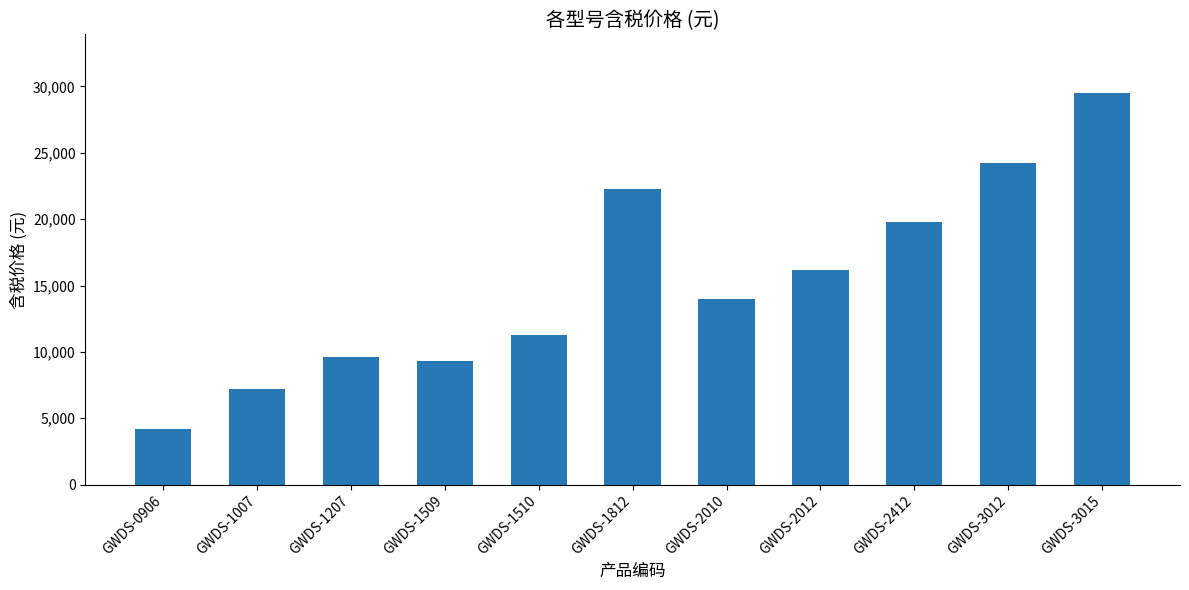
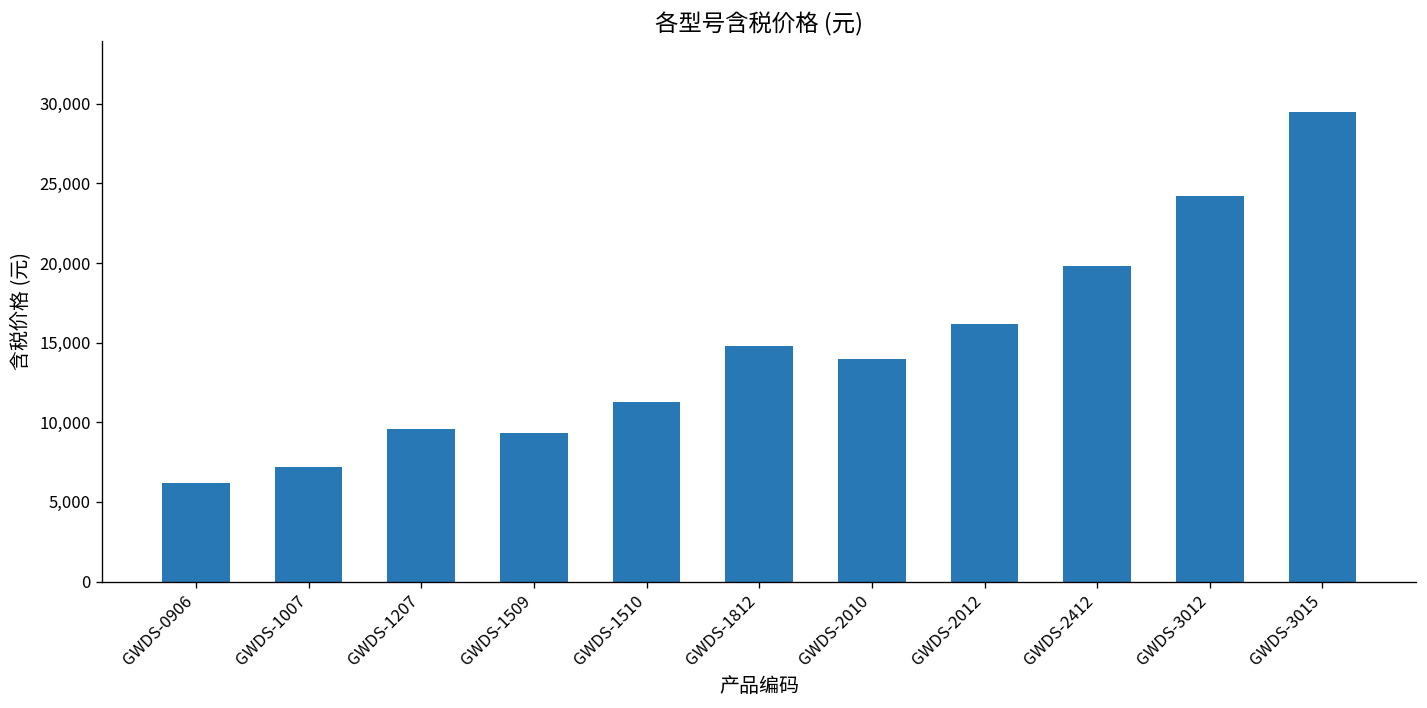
  {
-   "GWDS-0906": "4,200",
+   "GWDS-0906": "6,200",
    "GWDS-1007": "7,200",
    "GWDS-1207": "9,600",
    "GWDS-1509": "9,300",
    "GWDS-1510": "11,300",
-   "GWDS-1812": "22,300",
+   "GWDS-1812": "14,800",
    "GWDS-2010": "14,000",
    "GWDS-2012": "16,200",
    "GWDS-2412": "19,800",
    "GWDS-3012": "24,200",
    "GWDS-3015": "29,500"
  }
